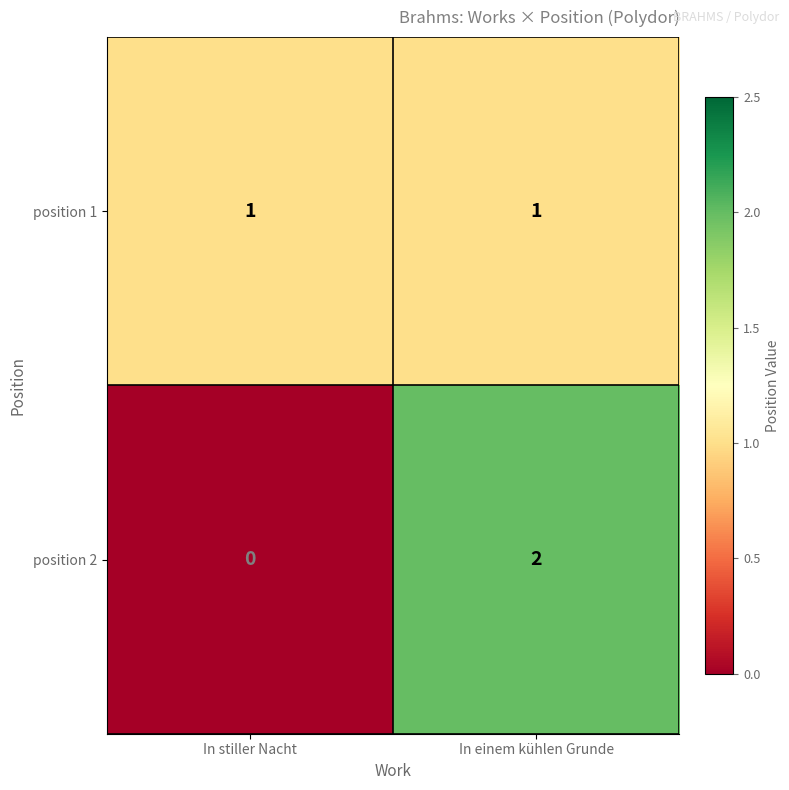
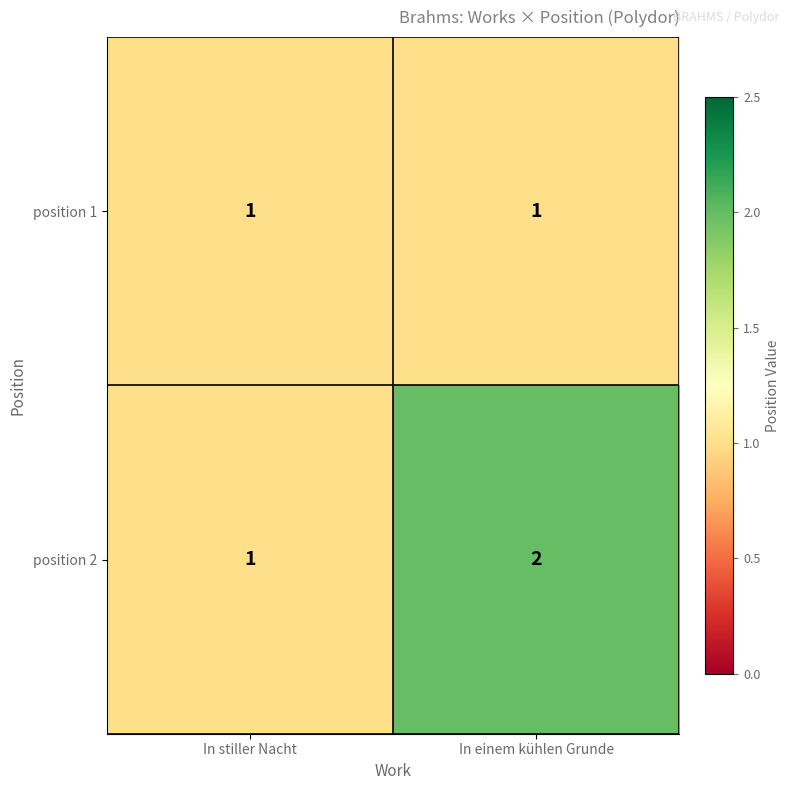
  {
    "position 1": {
      "In stiller Nacht": 1,
      "In einem kühlen Grunde": 1
    },
    "position 2": {
-     "In stiller Nacht": 0,
+     "In stiller Nacht": 1,
      "In einem kühlen Grunde": 2
    }
  }
